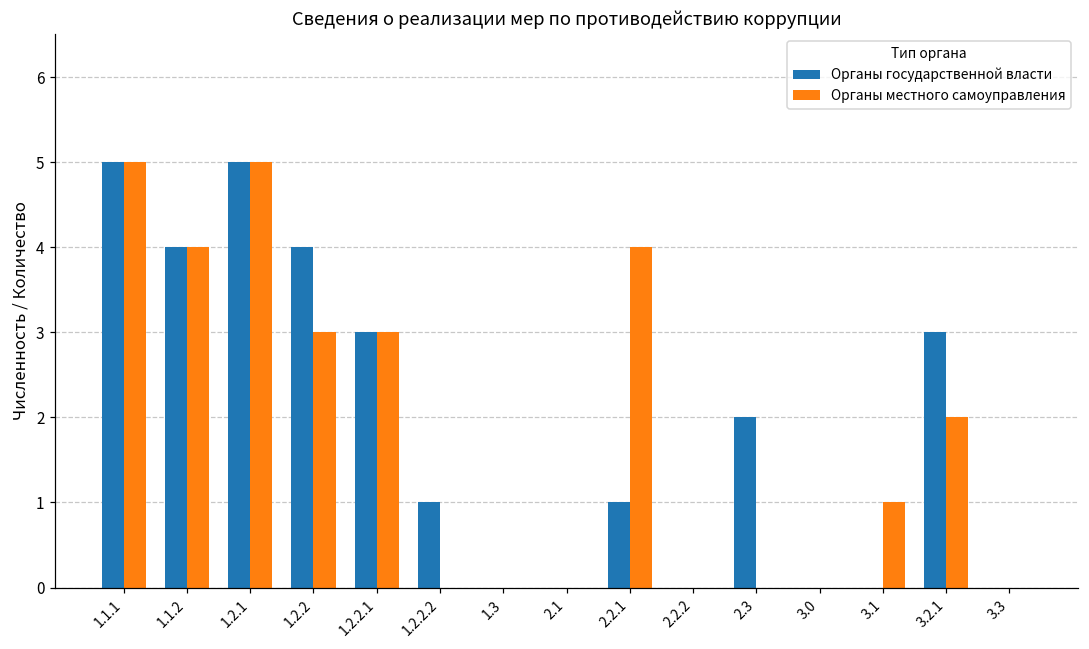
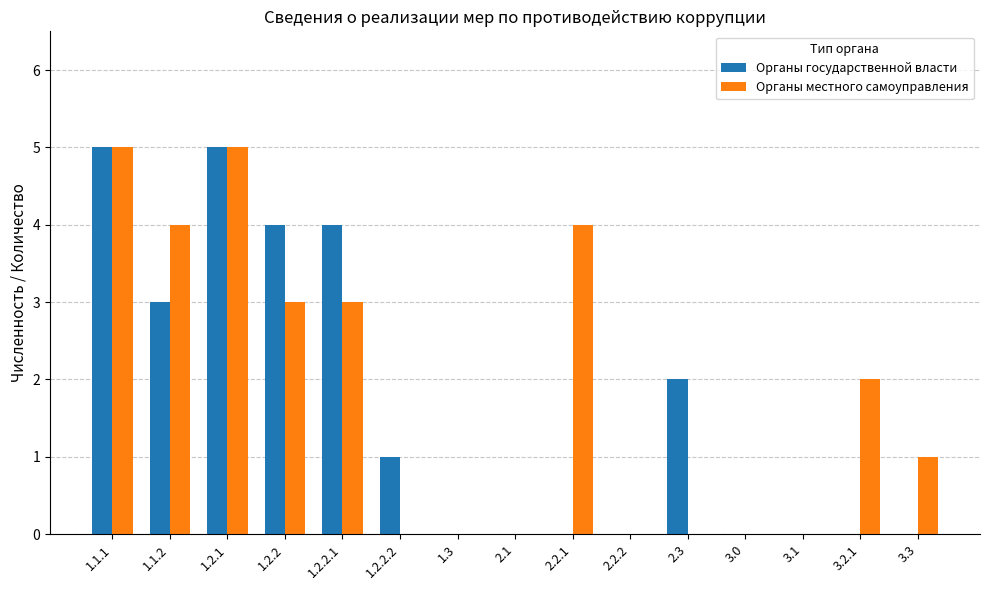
  {
    "Органы государственной власти": {
      "1.1.1": 5,
-     "1.1.2": 4,
+     "1.1.2": 3,
      "1.2.1": 5,
      "1.2.2": 4,
-     "1.2.2.1": 3,
+     "1.2.2.1": 4,
      "1.2.2.2": 1,
      "1.3": 0,
      "2.1": 0,
-     "2.2.1": 1,
+     "2.2.1": 0,
      "2.2.2": 0,
      "2.3": 2,
      "3.0": 0,
      "3.1": 0,
-     "3.2.1": 3,
+     "3.2.1": 0,
      "3.3": 0
    },
    "Органы местного самоуправления": {
      "1.1.1": 5,
      "1.1.2": 4,
      "1.2.1": 5,
      "1.2.2": 3,
      "1.2.2.1": 3,
      "1.2.2.2": 0,
      "1.3": 0,
      "2.1": 0,
      "2.2.1": 4,
      "2.2.2": 0,
      "2.3": 0,
      "3.0": 0,
-     "3.1": 1,
+     "3.1": 0,
      "3.2.1": 2,
-     "3.3": 0
+     "3.3": 1
    }
  }
